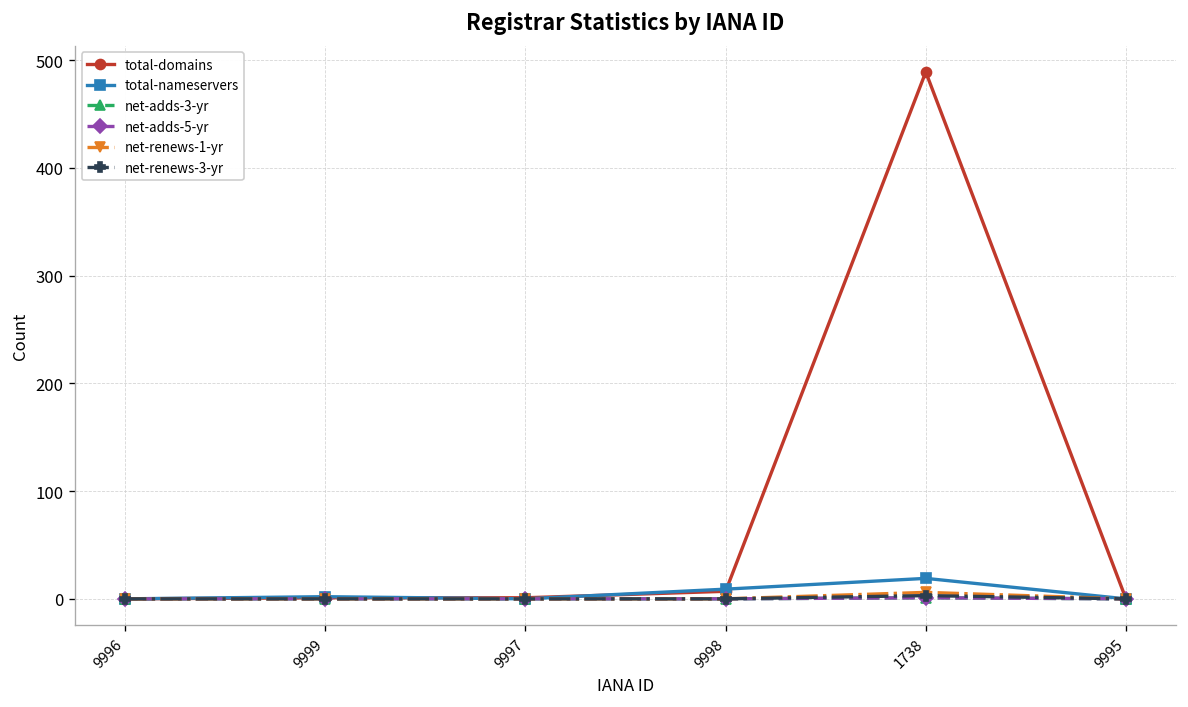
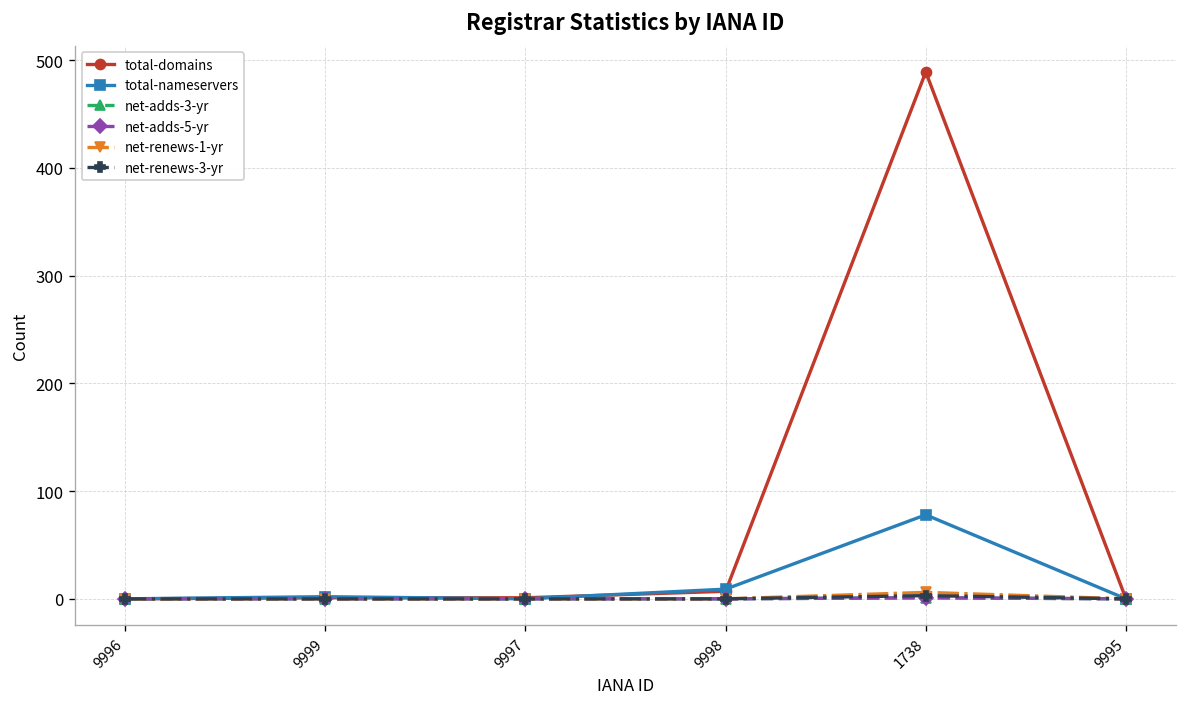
  {
    "total-domains": {
      "1738": 490
    },
    "total-nameservers": {
-     "1738": 20
+     "1738": 80
    },
    "net-renews-1-yr": {
      "1738": 10
    }
  }
